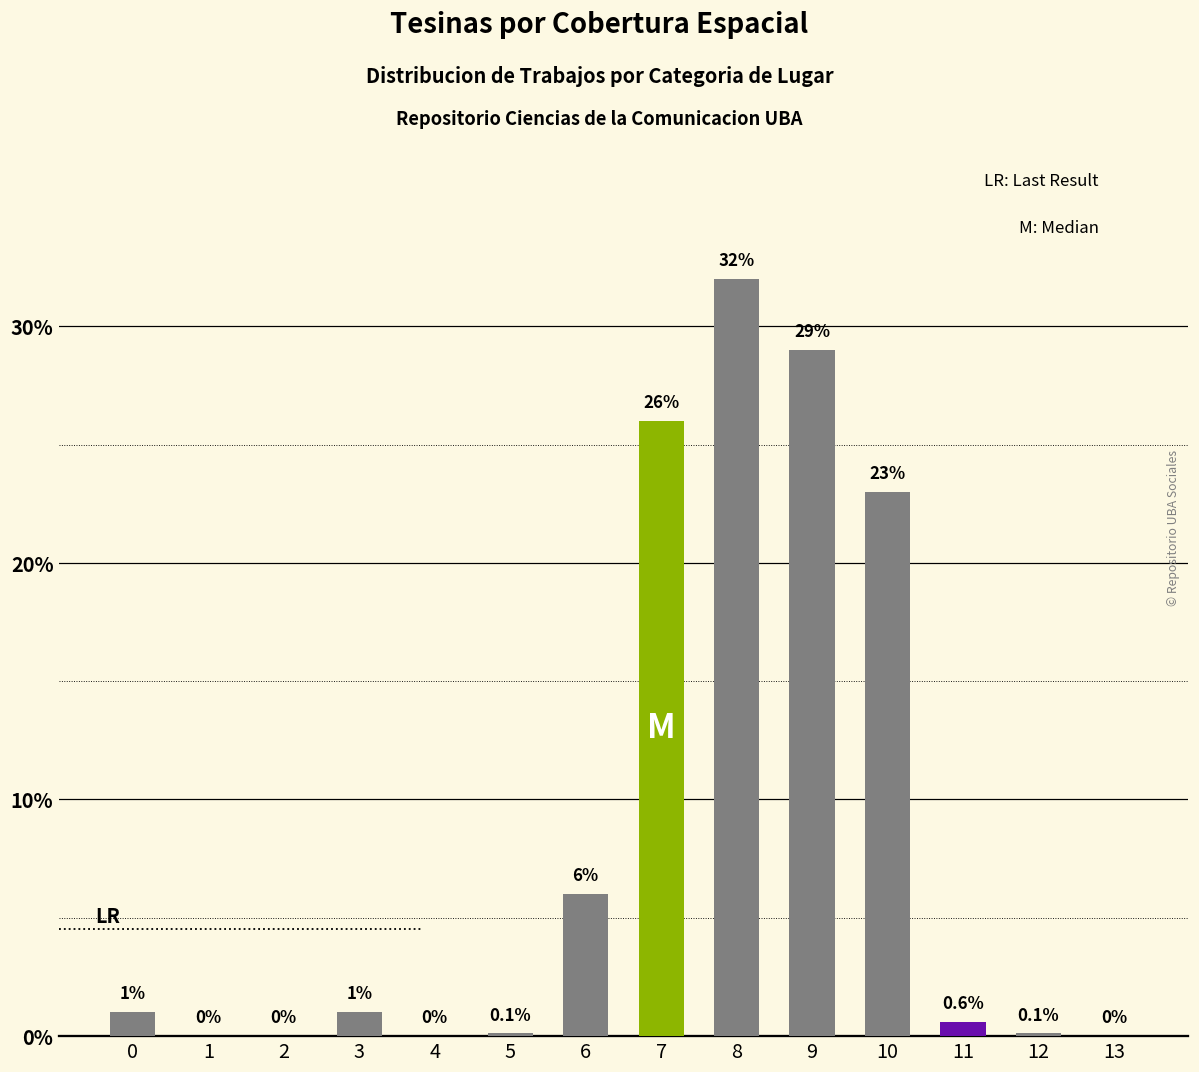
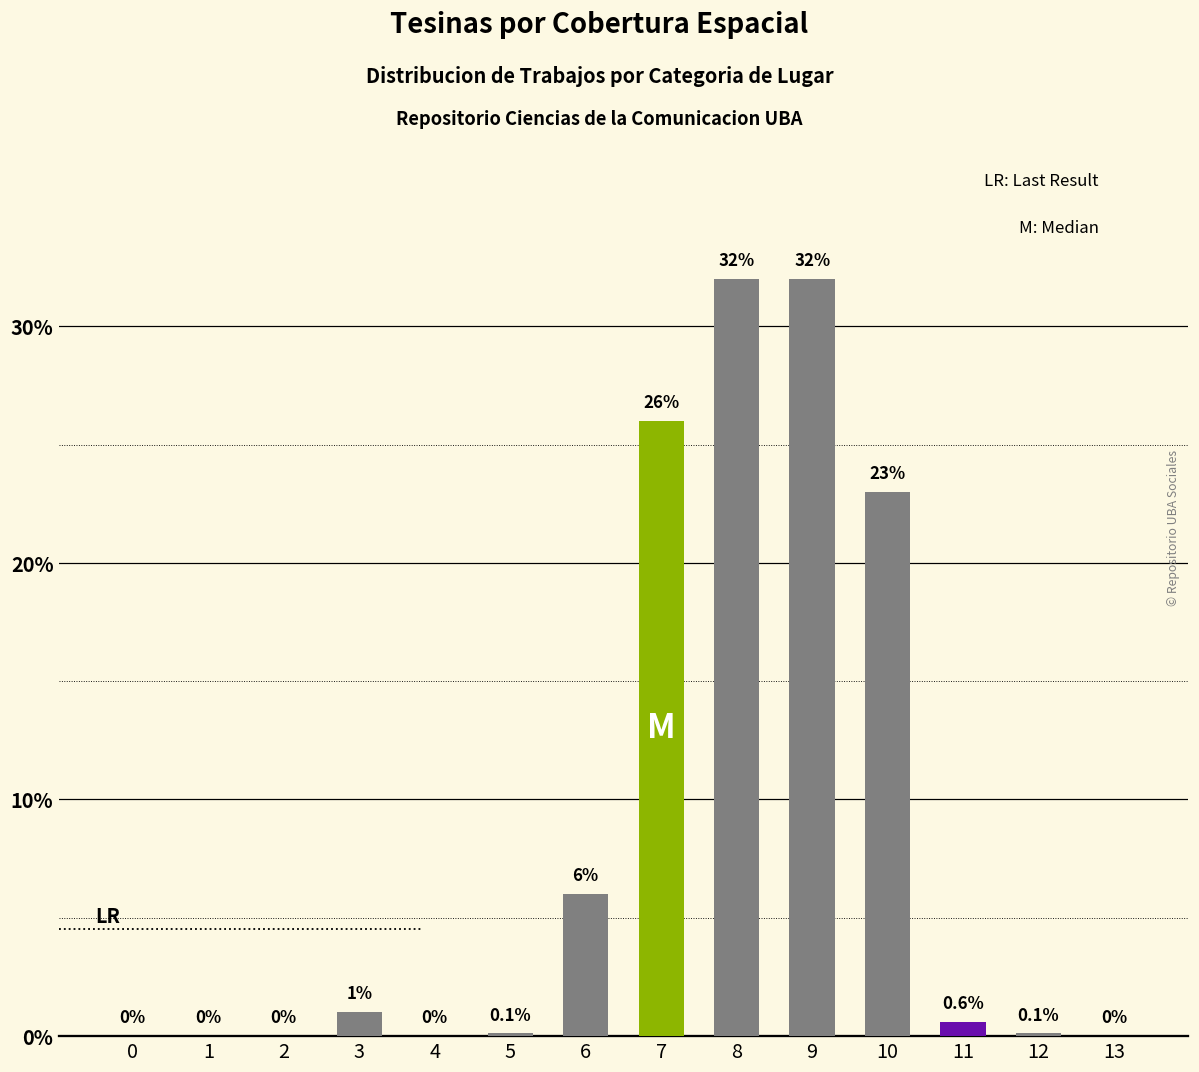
  {
-   "0": "1%",
+   "0": "0%",
    "1": "0%",
    "2": "0%",
    "3": "1%",
    "4": "0%",
    "5": "0.1%",
    "6": "6%",
    "7": "26%",
    "8": "32%",
-   "9": "29%",
+   "9": "32%",
    "10": "23%",
    "11": "0.6%",
    "12": "0.1%",
    "13": "0%"
  }
